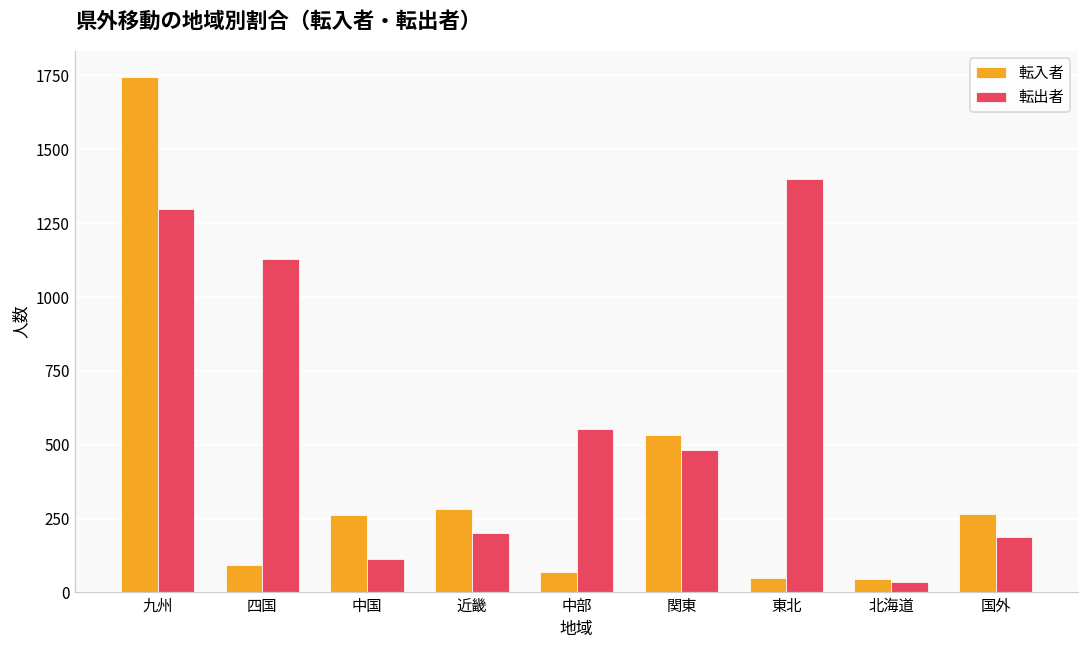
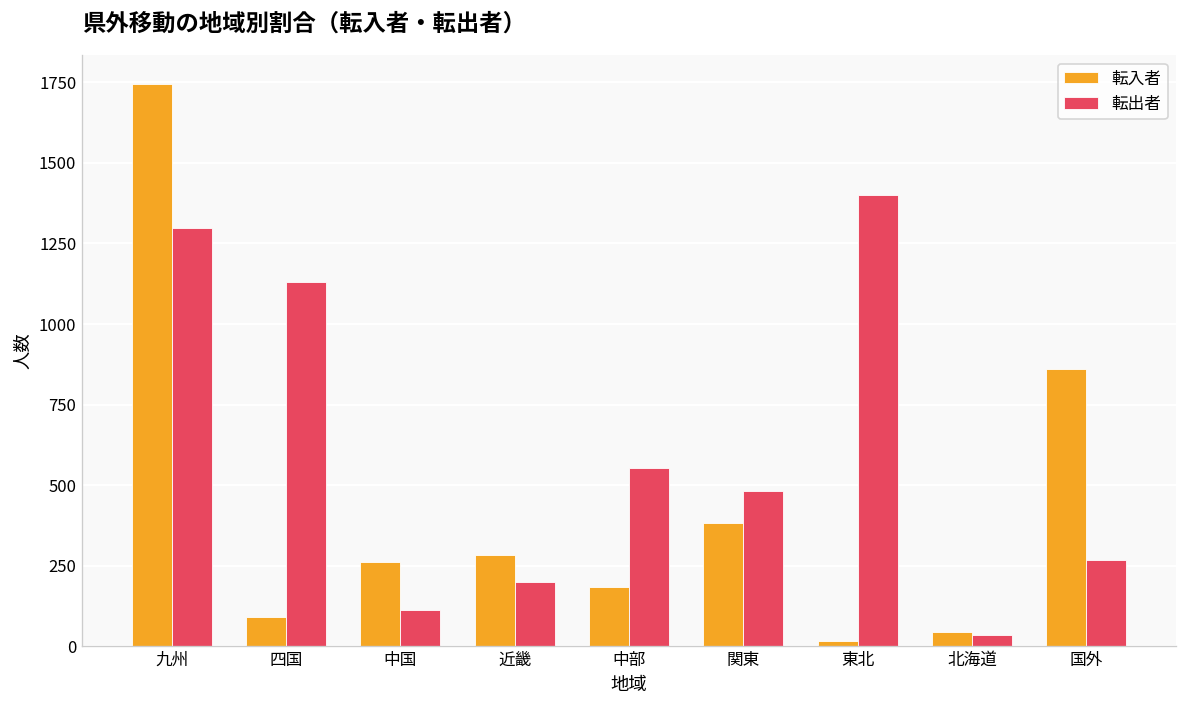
  {
    "転入者": {
      "九州": 1750,
      "四国": 90,
      "中国": 260,
      "近畿": 280,
-     "中部": 70,
-     "関東": 530,
-     "東北": 50,
+     "中部": 190,
+     "関東": 380,
+     "東北": 20,
      "北海道": 50,
-     "国外": 270
+     "国外": 860
    },
    "転出者": {
      "九州": 1300,
      "四国": 1130,
      "中国": 110,
      "近畿": 200,
      "中部": 550,
      "関東": 480,
      "東北": 1400,
      "北海道": 40,
-     "国外": 190
+     "国外": 270
    }
  }
